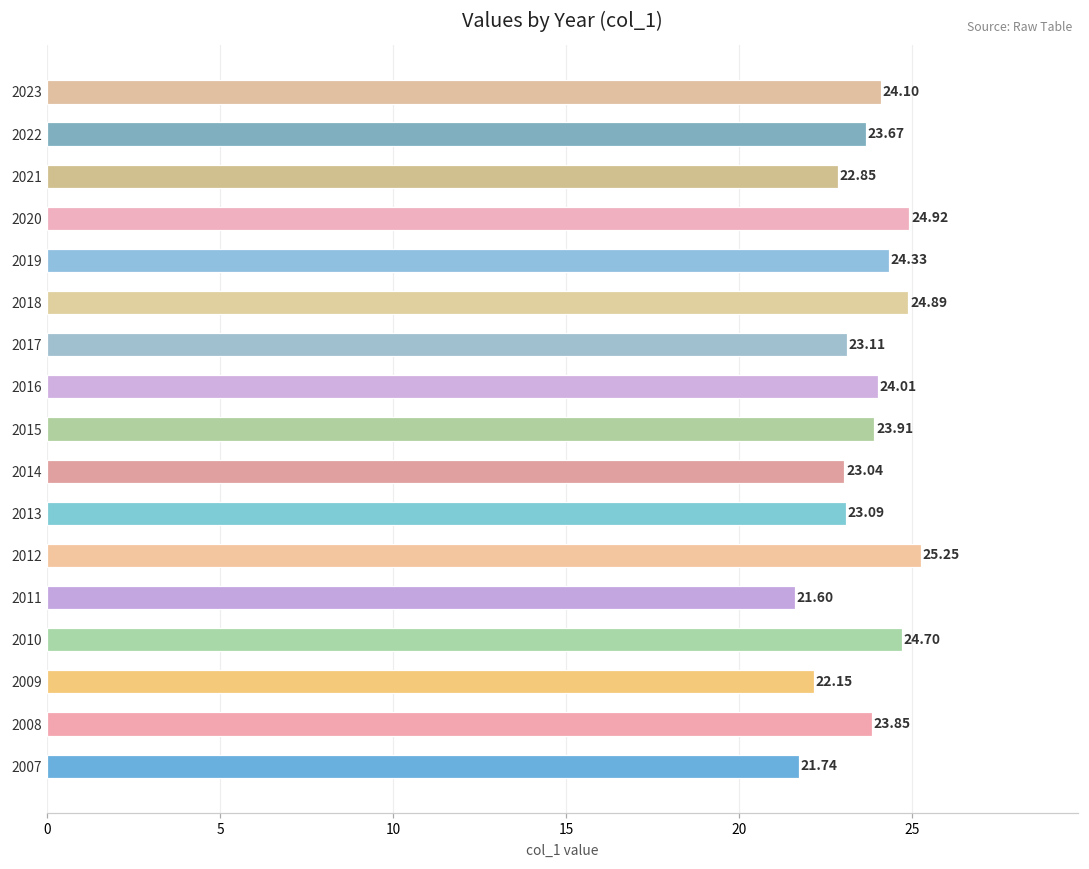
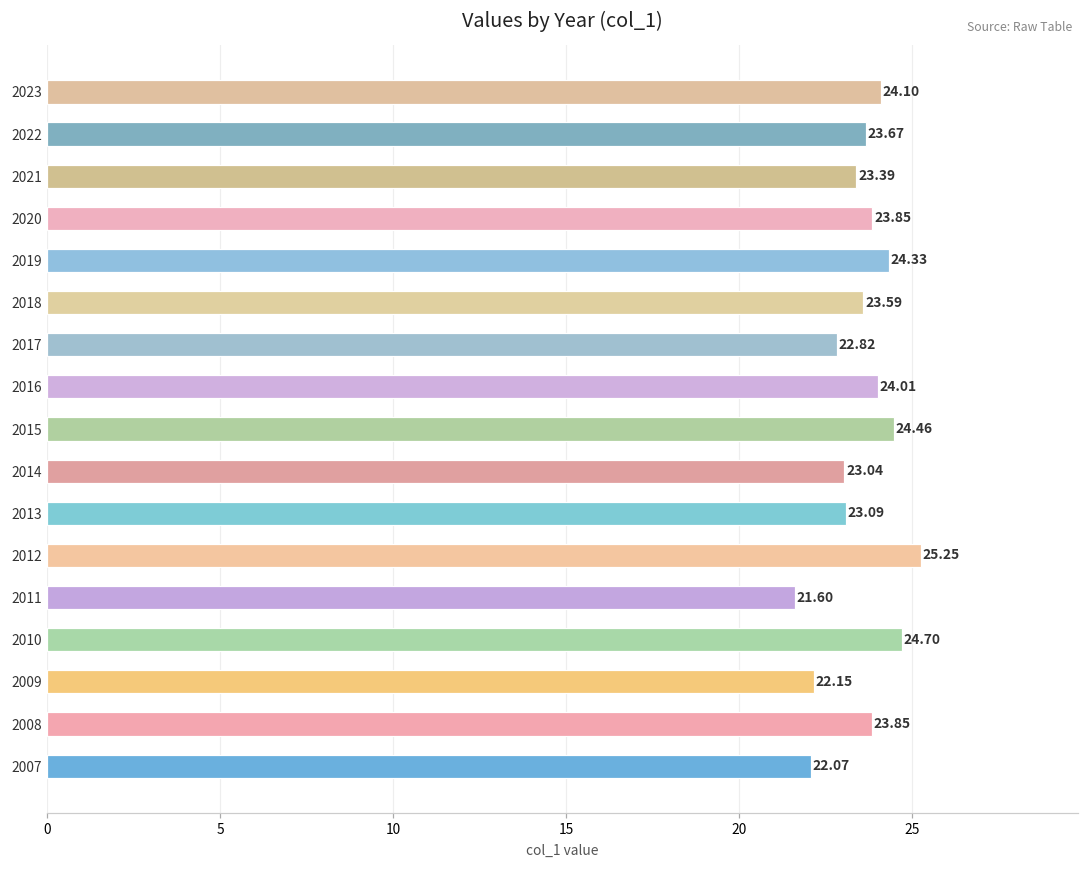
  {
    "2023": 24.10,
    "2022": 23.67,
-   "2021": 22.85,
-   "2020": 24.92,
+   "2021": 23.39,
+   "2020": 23.85,
    "2019": 24.33,
-   "2018": 24.89,
-   "2017": 23.11,
+   "2018": 23.59,
+   "2017": 22.82,
    "2016": 24.01,
-   "2015": 23.91,
+   "2015": 24.46,
    "2014": 23.04,
    "2013": 23.09,
    "2012": 25.25,
    "2011": 21.60,
    "2010": 24.70,
    "2009": 22.15,
    "2008": 23.85,
-   "2007": 21.74
+   "2007": 22.07
  }
